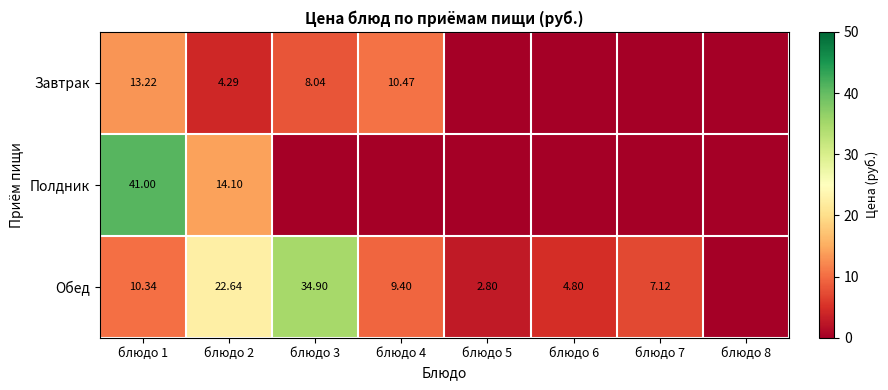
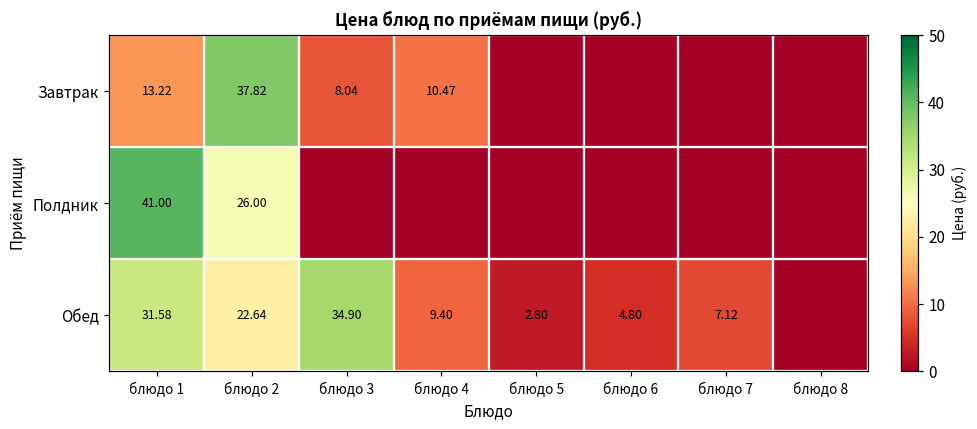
  {
    "Завтрак": {
      "блюдо 1": 13.22,
-     "блюдо 2": 4.29,
+     "блюдо 2": 37.82,
      "блюдо 3": 8.04,
      "блюдо 4": 10.47
    },
    "Полдник": {
      "блюдо 1": 41.00,
-     "блюдо 2": 14.10
+     "блюдо 2": 26.00
    },
    "Обед": {
-     "блюдо 1": 10.34,
+     "блюдо 1": 31.58,
      "блюдо 2": 22.64,
      "блюдо 3": 34.90,
      "блюдо 4": 9.40,
      "блюдо 5": 2.80,
      "блюдо 6": 4.80,
      "блюдо 7": 7.12
    }
  }
